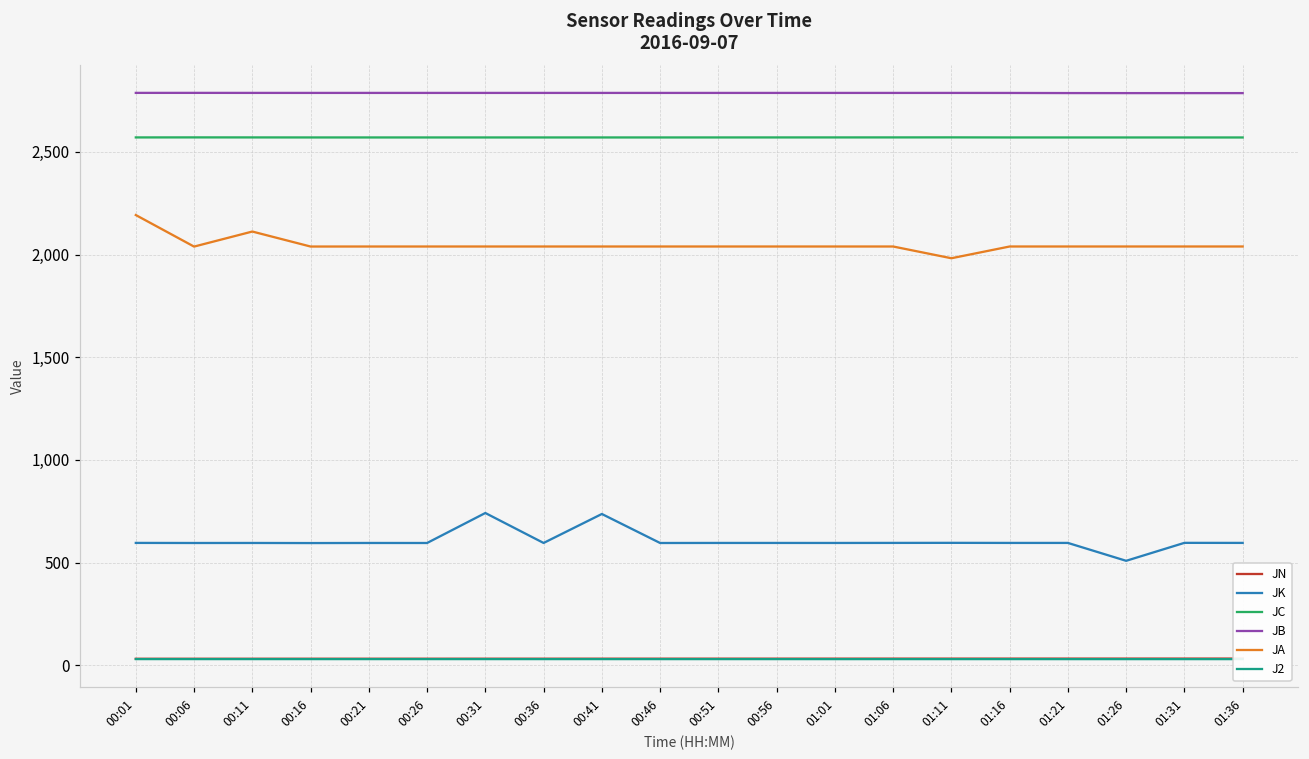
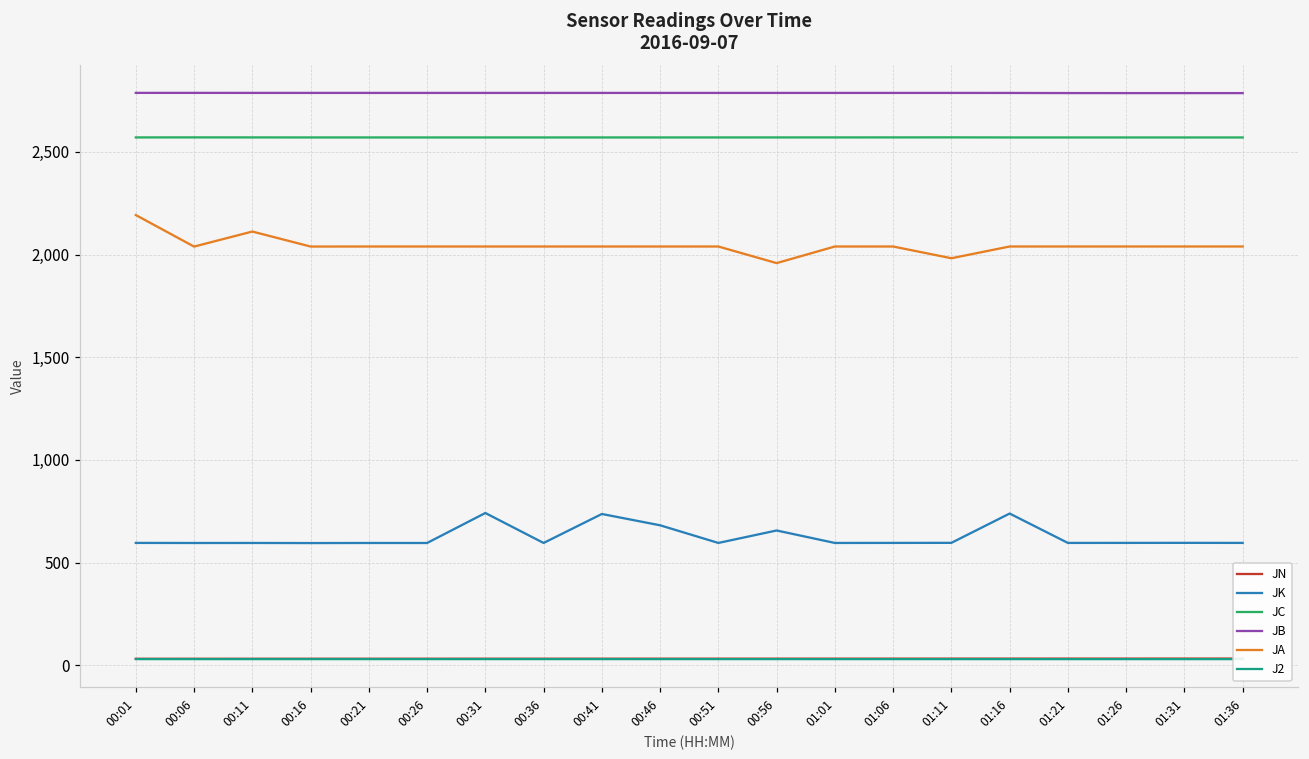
  {
    "JK": {
      "00:01": "600",
      "00:06": "600",
      "00:11": "600",
      "00:16": "590",
      "00:21": "600",
      "00:26": "600",
      "00:31": "740",
      "00:36": "600",
      "00:41": "740",
-     "00:46": "600",
+     "00:46": "680",
      "00:51": "600",
-     "00:56": "600",
+     "00:56": "660",
      "01:01": "600",
      "01:06": "600",
      "01:11": "600",
-     "01:16": "600",
+     "01:16": "740",
      "01:21": "600",
-     "01:26": "510",
+     "01:26": "600",
      "01:31": "600",
      "01:36": "600"
    },
    "JB": {
      "00:01": "2,790",
      "00:06": "2,790",
      "00:11": "2,790",
      "00:16": "2,790",
      "00:21": "2,790",
      "00:26": "2,790",
      "00:31": "2,790",
      "00:36": "2,790",
      "00:41": "2,790",
      "00:46": "2,790",
      "00:51": "2,790",
      "00:56": "2,790",
      "01:01": "2,790",
      "01:06": "2,790",
      "01:11": "2,790",
      "01:16": "2,790",
      "01:21": "2,790",
      "01:26": "2,790",
      "01:31": "2,790",
      "01:36": "2,790"
    },
    "JA": {
      "00:01": "2,190",
      "00:06": "2,040",
      "00:11": "2,110",
      "00:16": "2,040",
      "00:21": "2,040",
      "00:26": "2,040",
      "00:31": "2,040",
      "00:36": "2,040",
      "00:41": "2,040",
      "00:46": "2,040",
      "00:51": "2,040",
-     "00:56": "2,040",
+     "00:56": "1,960",
      "01:01": "2,040",
      "01:06": "2,040",
      "01:11": "1,980",
      "01:16": "2,040",
      "01:21": "2,040",
      "01:26": "2,040",
      "01:31": "2,040",
      "01:36": "2,040"
    }
  }
